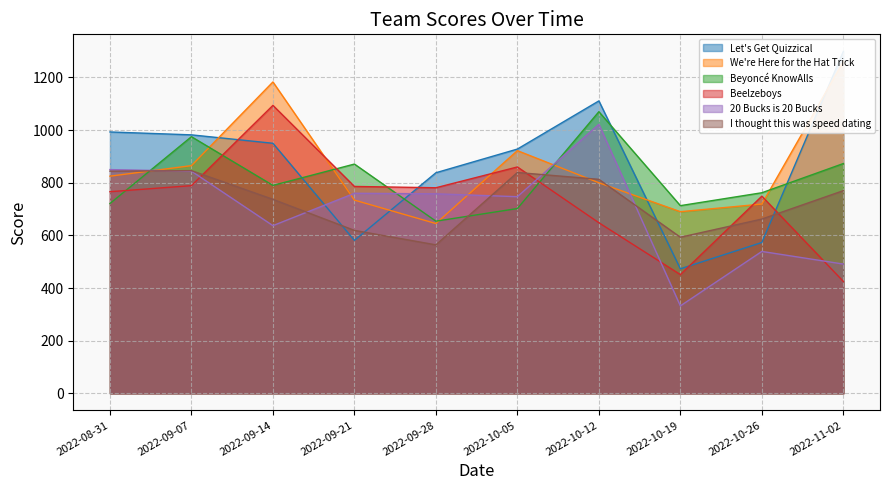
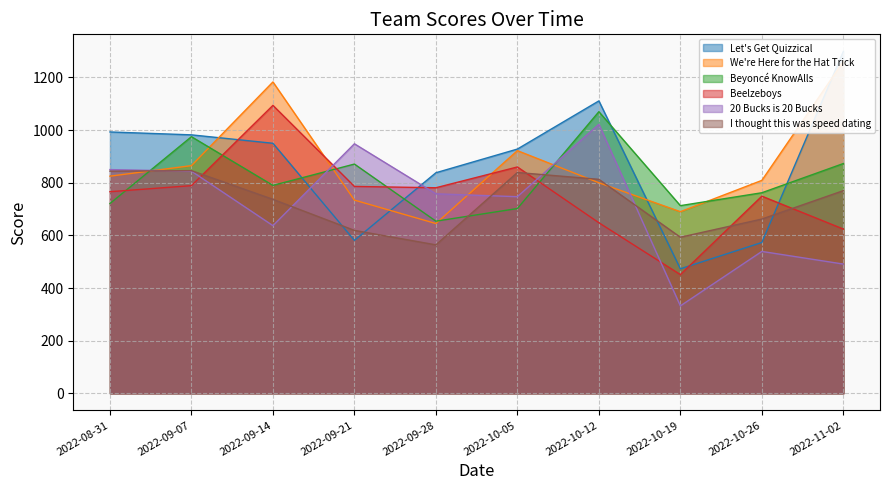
  {
    "Let's Get Quizzical": {
      "2022-08-31": 990,
      "2022-09-14": 950,
      "2022-09-21": 580,
      "2022-09-28": 840,
      "2022-10-12": 1110,
      "2022-10-19": 470,
      "2022-10-26": 570
    },
    "We're Here for the Hat Trick": {
      "2022-08-31": 830,
      "2022-09-07": 870,
      "2022-09-14": 1180,
      "2022-09-21": 730,
      "2022-10-12": 800,
      "2022-10-19": 690,
-     "2022-10-26": 720
+     "2022-10-26": 810
    },
    "Beyoncé KnowAlls": {
      "2022-08-31": 720,
      "2022-09-14": 790,
      "2022-09-21": 870,
      "2022-10-05": 700,
      "2022-10-12": 1070,
      "2022-10-19": 710,
      "2022-10-26": 760,
      "2022-11-02": 870
    },
    "Beelzeboys": {
      "2022-08-31": 770,
      "2022-09-07": 790,
      "2022-09-14": 1090,
      "2022-09-21": 790,
      "2022-09-28": 780,
      "2022-10-05": 860,
      "2022-10-12": 650,
      "2022-10-19": 450,
      "2022-10-26": 750,
-     "2022-11-02": 430
+     "2022-11-02": 620
    },
    "20 Bucks is 20 Bucks": {
      "2022-09-14": 640,
-     "2022-09-21": 760,
+     "2022-09-21": 950,
      "2022-09-28": 760,
      "2022-10-05": 750,
      "2022-10-12": 1020,
      "2022-10-19": 330,
      "2022-10-26": 540,
      "2022-11-02": 490
    },
    "I thought this was speed dating": {
      "2022-09-14": 740,
      "2022-09-21": 620,
      "2022-09-28": 560,
      "2022-10-05": 840,
      "2022-10-12": 810,
      "2022-10-19": 590,
      "2022-10-26": 660,
      "2022-11-02": 770
    }
  }
